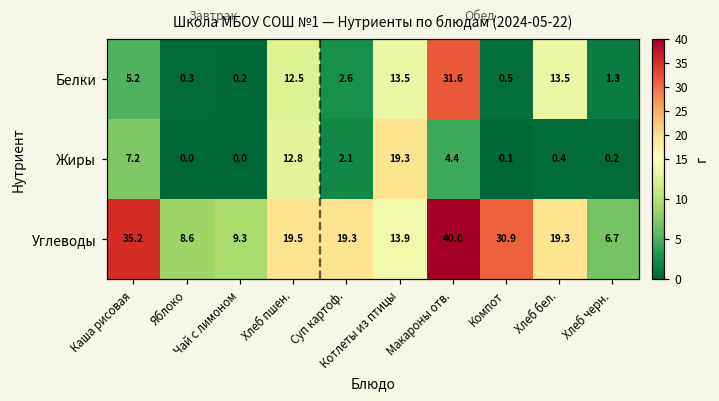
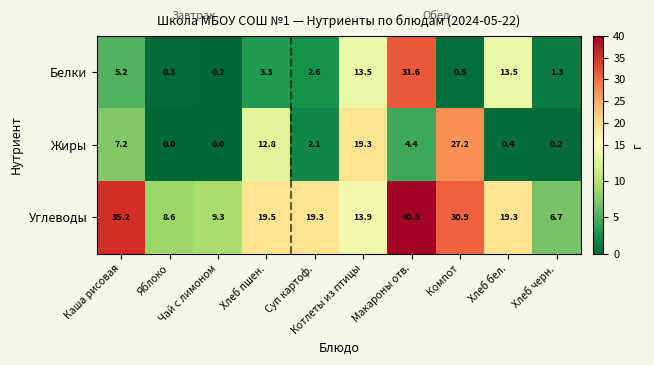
  {
    "Белки": {
      "Каша рисовая": 5.2,
      "Яблоко": 0.3,
      "Чай с лимоном": 0.2,
-     "Хлеб пшен.": 12.5,
+     "Хлеб пшен.": 3.3,
      "Суп картоф.": 2.6,
      "Котлеты из птицы": 13.5,
      "Макароны отв.": 31.6,
      "Компот": 0.5,
      "Хлеб бел.": 13.5,
      "Хлеб черн.": 1.3
    },
    "Жиры": {
      "Каша рисовая": 7.2,
      "Яблоко": 0.0,
      "Чай с лимоном": 0.0,
      "Хлеб пшен.": 12.8,
      "Суп картоф.": 2.1,
      "Котлеты из птицы": 19.3,
      "Макароны отв.": 4.4,
-     "Компот": 0.1,
+     "Компот": 27.2,
      "Хлеб бел.": 0.4,
      "Хлеб черн.": 0.2
    },
    "Углеводы": {
      "Каша рисовая": 35.2,
      "Яблоко": 8.6,
      "Чай с лимоном": 9.3,
      "Хлеб пшен.": 19.5,
      "Суп картоф.": 19.3,
      "Котлеты из птицы": 13.9,
      "Макароны отв.": 40.0,
      "Компот": 30.9,
      "Хлеб бел.": 19.3,
      "Хлеб черн.": 6.7
    }
  }
